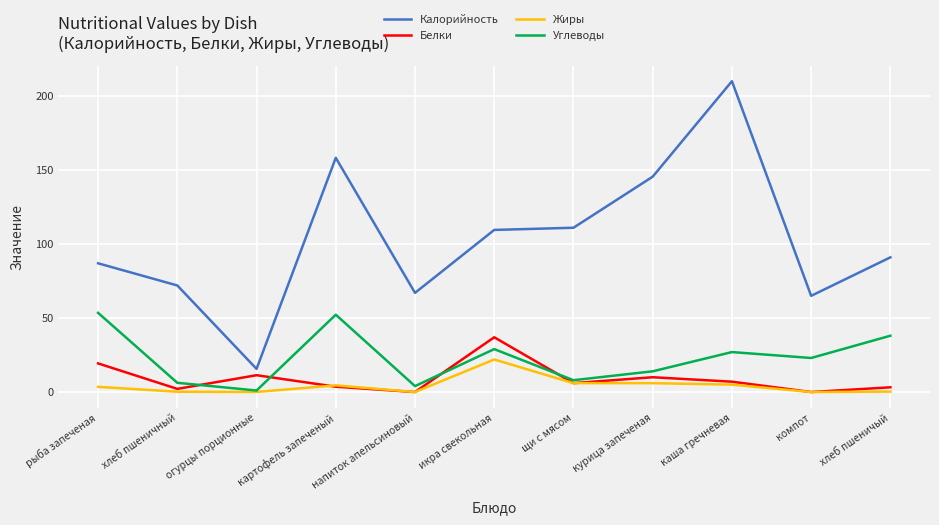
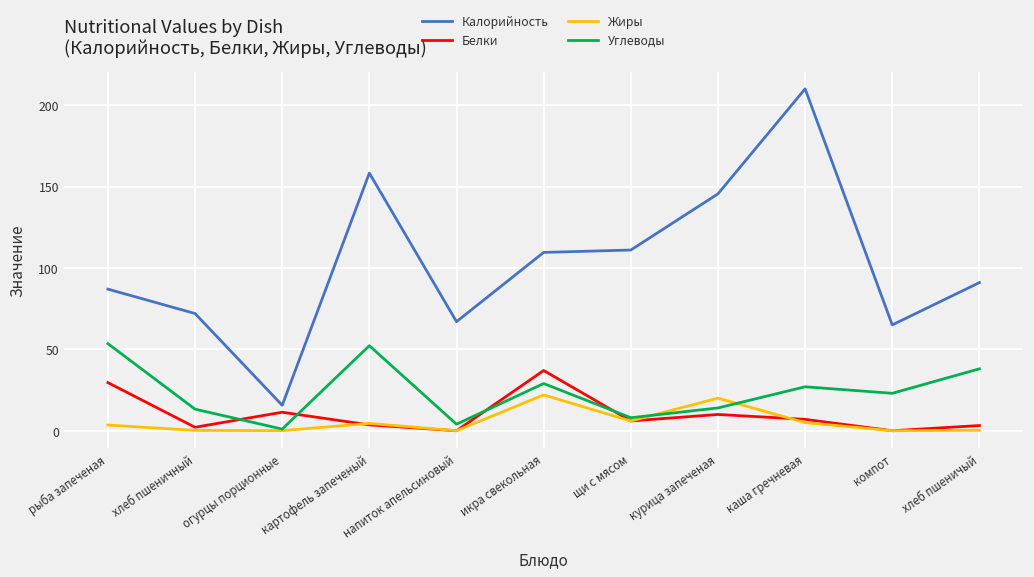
  {
    "Калорийность": {
      "рыба запеченая": 87,
      "хлеб пшеничный": 72,
      "огурцы порционные": 16,
      "картофель запеченый": 158,
      "напиток апельсиновый": 67,
      "икра свекольная": 110,
      "щи с мясом": 111,
      "курица запеченая": 146,
      "каша гречневая": 210,
      "компот": 65,
      "хлеб пшеничый": 91
    },
    "Белки": {
-     "рыба запеченая": 19,
+     "рыба запеченая": 30,
      "хлеб пшеничный": 2,
      "огурцы порционные": 11,
      "икра свекольная": 37,
      "курица запеченая": 10,
      "каша гречневая": 7,
      "хлеб пшеничый": 3
    },
    "Жиры": {
      "рыба запеченая": 4,
      "хлеб пшеничный": 0,
      "икра свекольная": 22,
-     "курица запеченая": 6,
+     "курица запеченая": 20,
      "каша гречневая": 5,
      "хлеб пшеничый": 0
    },
    "Углеводы": {
      "рыба запеченая": 54,
-     "хлеб пшеничный": 6,
+     "хлеб пшеничный": 13,
      "картофель запеченый": 52,
      "напиток апельсиновый": 4,
      "икра свекольная": 29,
      "щи с мясом": 8,
      "курица запеченая": 14,
      "каша гречневая": 27,
      "компот": 23,
      "хлеб пшеничый": 38
    }
  }
